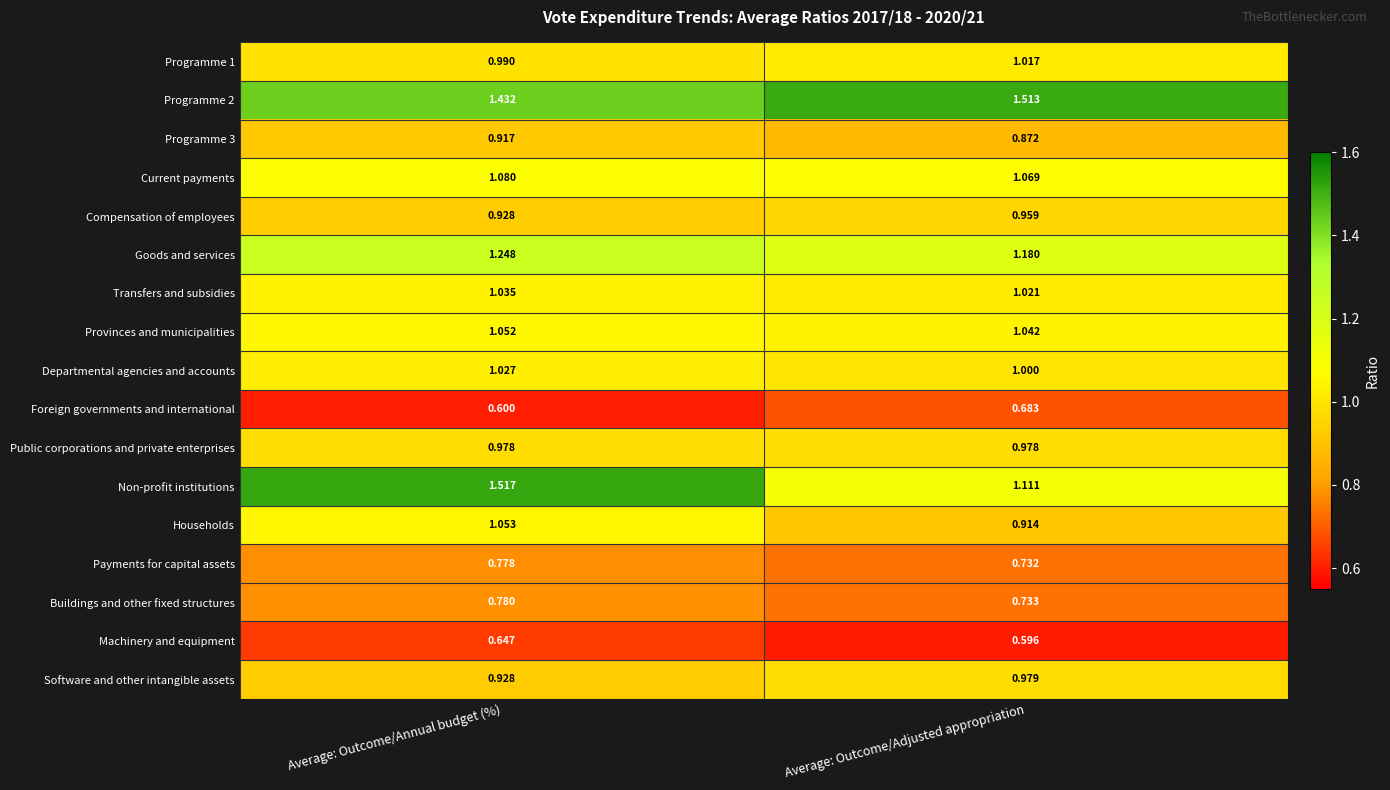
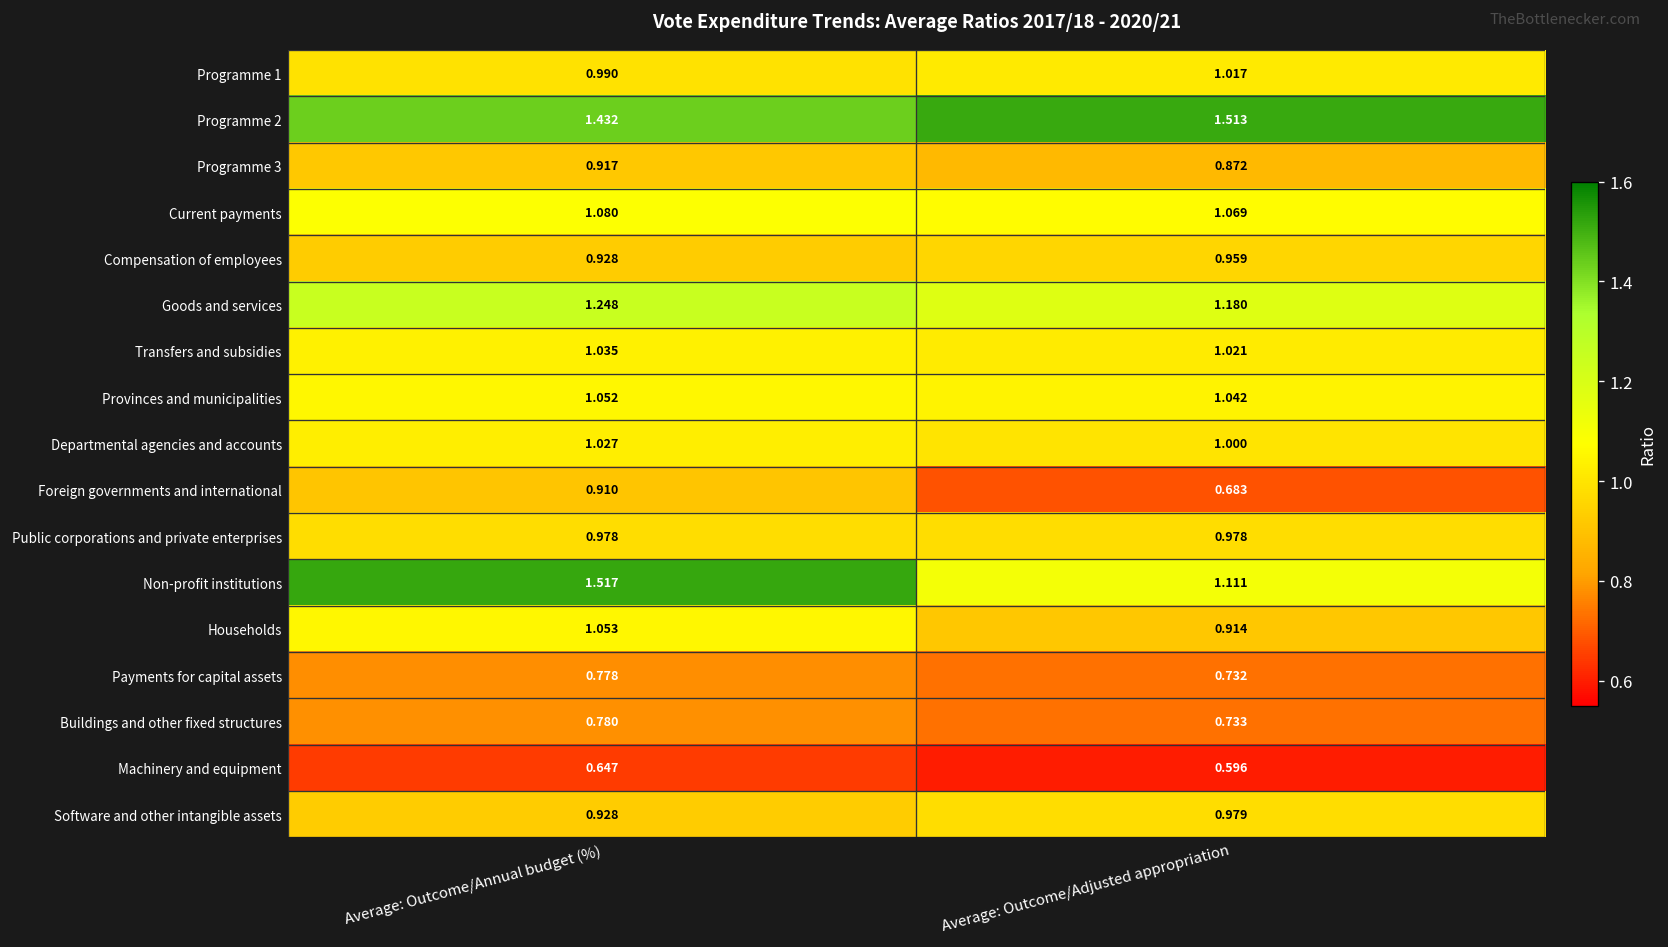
  {
    "Programme 1": {
      "Average: Outcome/Annual budget (%)": 0.990,
      "Average: Outcome/Adjusted appropriation": 1.017
    },
    "Programme 2": {
      "Average: Outcome/Annual budget (%)": 1.432,
      "Average: Outcome/Adjusted appropriation": 1.513
    },
    "Programme 3": {
      "Average: Outcome/Annual budget (%)": 0.917,
      "Average: Outcome/Adjusted appropriation": 0.872
    },
    "Current payments": {
      "Average: Outcome/Annual budget (%)": 1.080,
      "Average: Outcome/Adjusted appropriation": 1.069
    },
    "Compensation of employees": {
      "Average: Outcome/Annual budget (%)": 0.928,
      "Average: Outcome/Adjusted appropriation": 0.959
    },
    "Goods and services": {
      "Average: Outcome/Annual budget (%)": 1.248,
      "Average: Outcome/Adjusted appropriation": 1.180
    },
    "Transfers and subsidies": {
      "Average: Outcome/Annual budget (%)": 1.035,
      "Average: Outcome/Adjusted appropriation": 1.021
    },
    "Provinces and municipalities": {
      "Average: Outcome/Annual budget (%)": 1.052,
      "Average: Outcome/Adjusted appropriation": 1.042
    },
    "Departmental agencies and accounts": {
      "Average: Outcome/Annual budget (%)": 1.027,
      "Average: Outcome/Adjusted appropriation": 1.000
    },
    "Foreign governments and international": {
-     "Average: Outcome/Annual budget (%)": 0.600,
+     "Average: Outcome/Annual budget (%)": 0.910,
      "Average: Outcome/Adjusted appropriation": 0.683
    },
    "Public corporations and private enterprises": {
      "Average: Outcome/Annual budget (%)": 0.978,
      "Average: Outcome/Adjusted appropriation": 0.978
    },
    "Non-profit institutions": {
      "Average: Outcome/Annual budget (%)": 1.517,
      "Average: Outcome/Adjusted appropriation": 1.111
    },
    "Households": {
      "Average: Outcome/Annual budget (%)": 1.053,
      "Average: Outcome/Adjusted appropriation": 0.914
    },
    "Payments for capital assets": {
      "Average: Outcome/Annual budget (%)": 0.778,
      "Average: Outcome/Adjusted appropriation": 0.732
    },
    "Buildings and other fixed structures": {
      "Average: Outcome/Annual budget (%)": 0.780,
      "Average: Outcome/Adjusted appropriation": 0.733
    },
    "Machinery and equipment": {
      "Average: Outcome/Annual budget (%)": 0.647,
      "Average: Outcome/Adjusted appropriation": 0.596
    },
    "Software and other intangible assets": {
      "Average: Outcome/Annual budget (%)": 0.928,
      "Average: Outcome/Adjusted appropriation": 0.979
    }
  }
